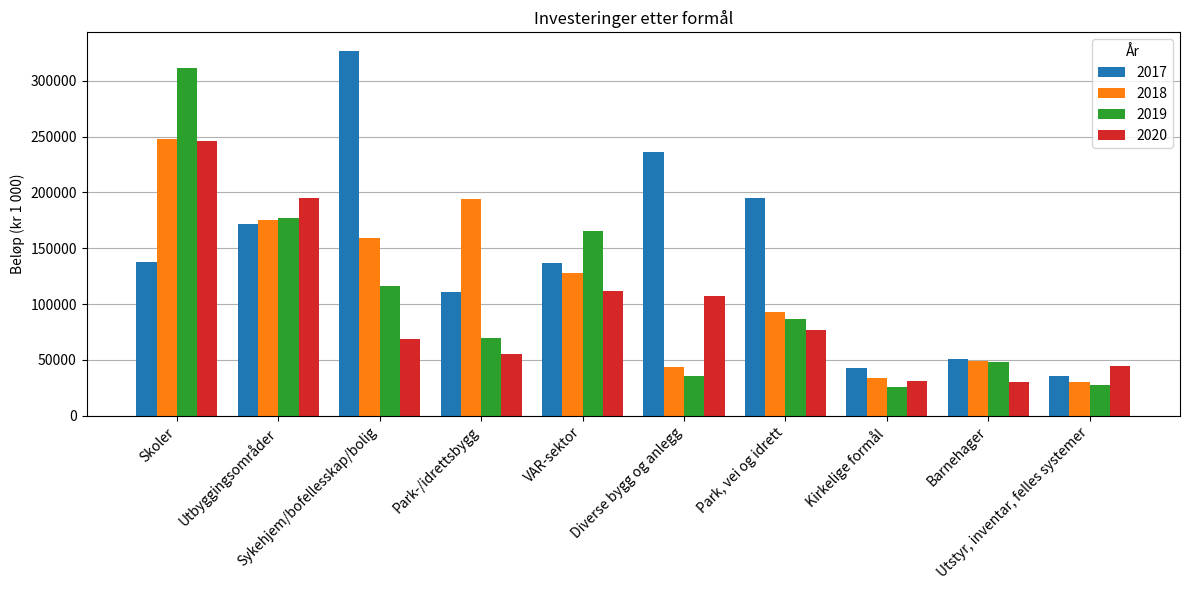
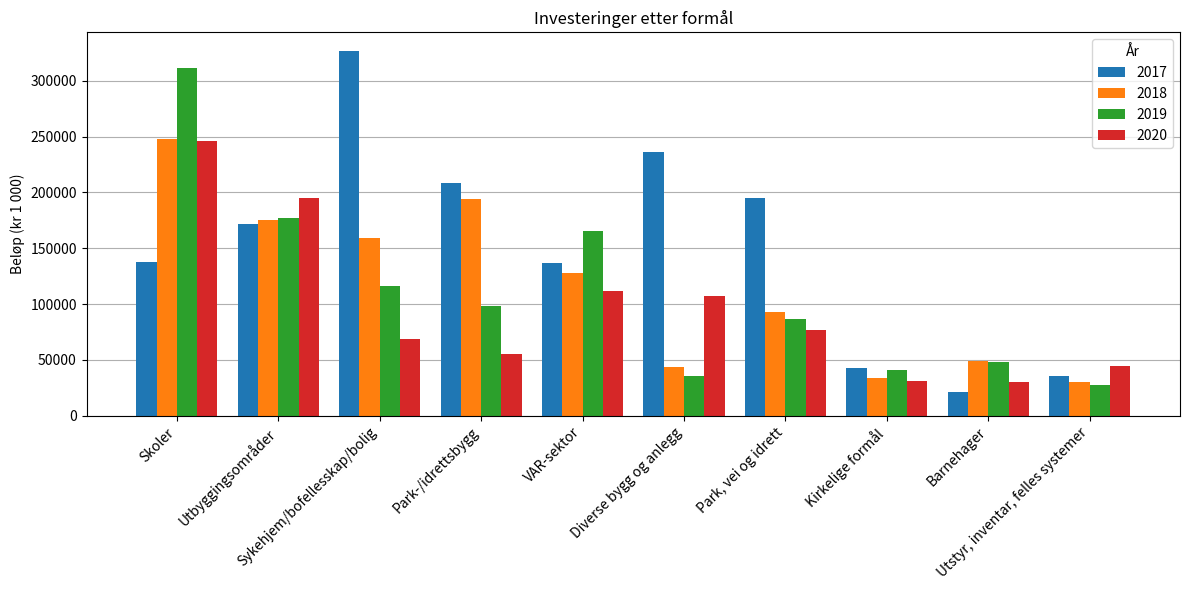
  {
    "2017": {
      "Skoler": 138000,
      "Utbyggingsområder": 172000,
      "Sykehjem/bofellesskap/bolig": 327000,
-     "Park-/idrettsbygg": 111000,
+     "Park-/idrettsbygg": 208000,
      "VAR-sektor": 137000,
      "Diverse bygg og anlegg": 236000,
      "Park, vei og idrett": 195000,
      "Kirkelige formål": 43000,
-     "Barnehager": 51000,
+     "Barnehager": 21000,
      "Utstyr, inventar, felles systemer": 36000
    },
    "2018": {
      "Skoler": 248000,
      "Utbyggingsområder": 175000,
      "Sykehjem/bofellesskap/bolig": 159000,
      "Park-/idrettsbygg": 194000,
      "VAR-sektor": 128000,
      "Diverse bygg og anlegg": 44000,
      "Park, vei og idrett": 93000,
      "Kirkelige formål": 34000,
      "Barnehager": 49000,
      "Utstyr, inventar, felles systemer": 30000
    },
    "2019": {
      "Skoler": 312000,
      "Utbyggingsområder": 177000,
      "Sykehjem/bofellesskap/bolig": 116000,
-     "Park-/idrettsbygg": 69000,
+     "Park-/idrettsbygg": 98000,
      "VAR-sektor": 166000,
      "Diverse bygg og anlegg": 35000,
      "Park, vei og idrett": 87000,
-     "Kirkelige formål": 25000,
+     "Kirkelige formål": 41000,
      "Barnehager": 48000,
      "Utstyr, inventar, felles systemer": 28000
    },
    "2020": {
      "Skoler": 246000,
      "Utbyggingsområder": 195000,
      "Sykehjem/bofellesskap/bolig": 69000,
      "Park-/idrettsbygg": 55000,
      "VAR-sektor": 112000,
      "Diverse bygg og anlegg": 107000,
      "Park, vei og idrett": 77000,
      "Kirkelige formål": 31000,
      "Barnehager": 30000,
      "Utstyr, inventar, felles systemer": 45000
    }
  }
